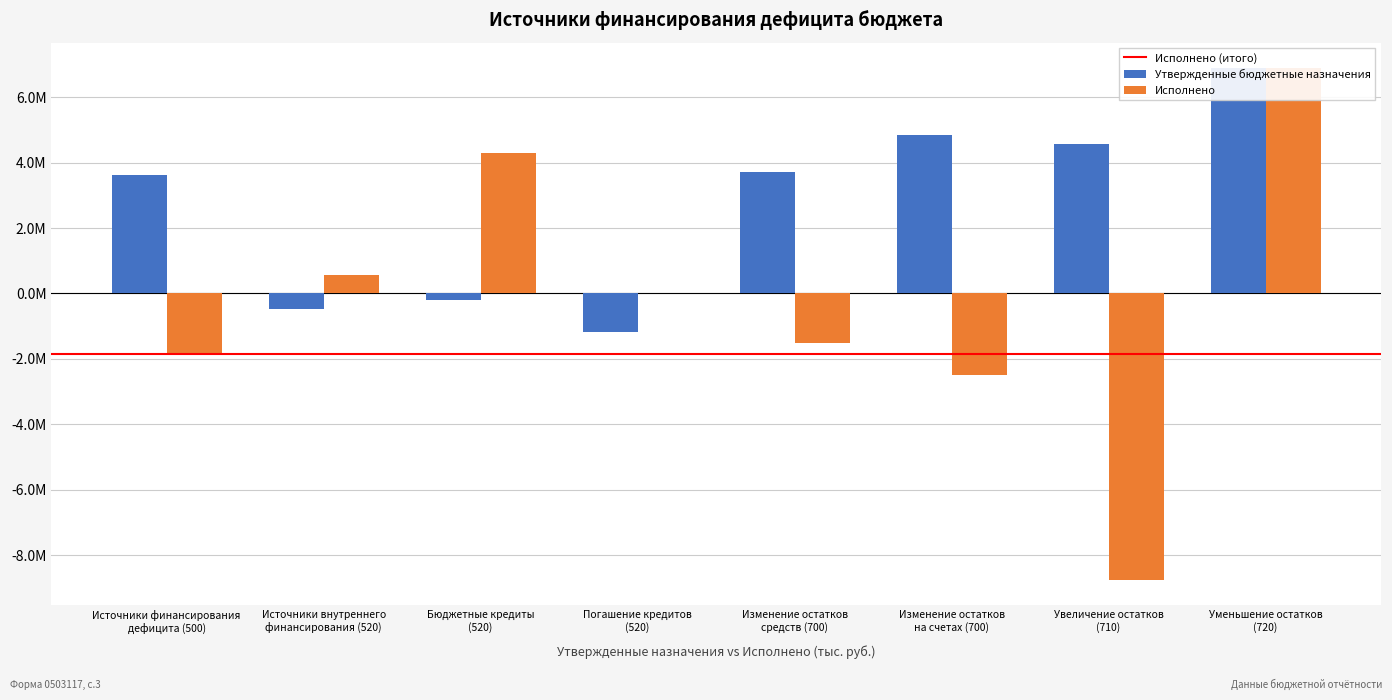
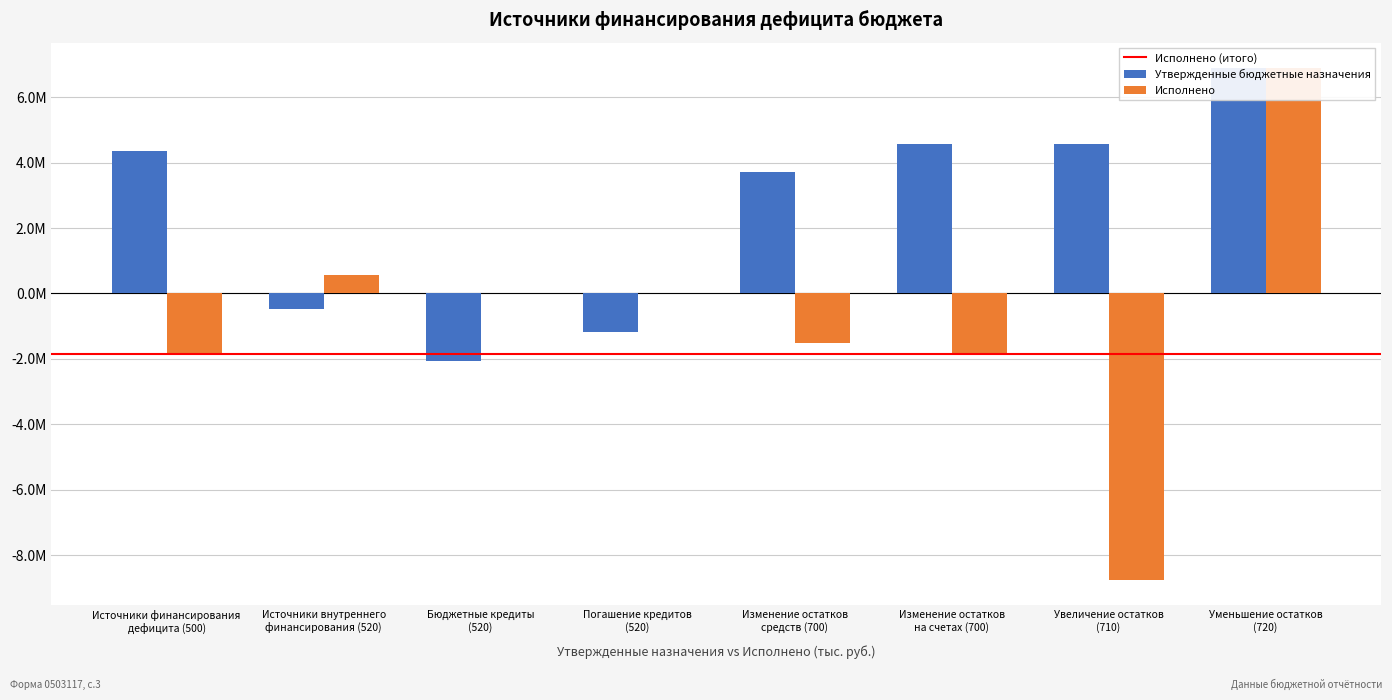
  {
    "Утвержденные бюджетные назначения": {
-     "Источники финансирования дефицита (500)": 3600000,
+     "Источники финансирования дефицита (500)": 4400000,
      "Источники внутреннего финансирования (520)": -500000,
-     "Бюджетные кредиты (520)": -200000,
+     "Бюджетные кредиты (520)": -2000000,
      "Погашение кредитов (520)": -1200000,
      "Изменение остатков средств (700)": 3700000,
-     "Изменение остатков на счетах (700)": 4900000,
+     "Изменение остатков на счетах (700)": 4600000,
      "Увеличение остатков (710)": 4600000
    },
    "Исполнено": {
      "Источники финансирования дефицита (500)": -1900000,
      "Источники внутреннего финансирования (520)": 600000,
-     "Бюджетные кредиты (520)": 4300000,
+     "Бюджетные кредиты (520)": 0,
      "Погашение кредитов (520)": 0,
      "Изменение остатков средств (700)": -1500000,
-     "Изменение остатков на счетах (700)": -2500000,
+     "Изменение остатков на счетах (700)": -1900000,
      "Увеличение остатков (710)": -8700000
    }
  }
